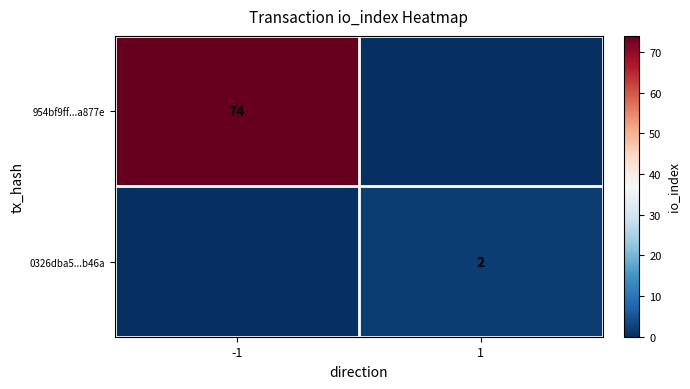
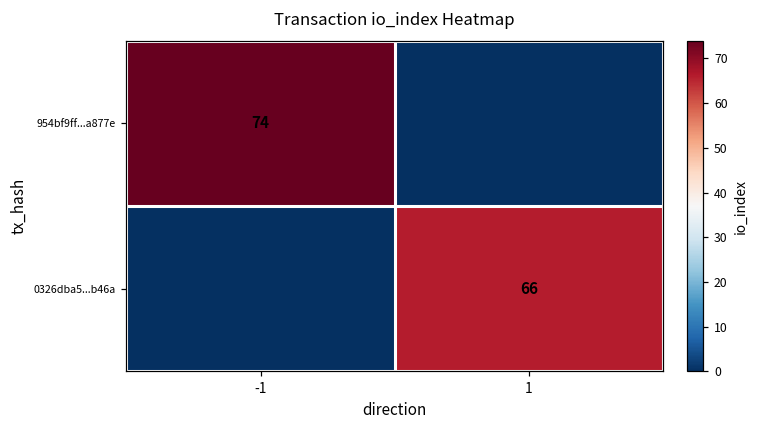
  {
    "954bf9ff...a877e": {
      "-1": 74
    },
    "0326dba5...b46a": {
-     "1": 2
+     "1": 66
    }
  }
